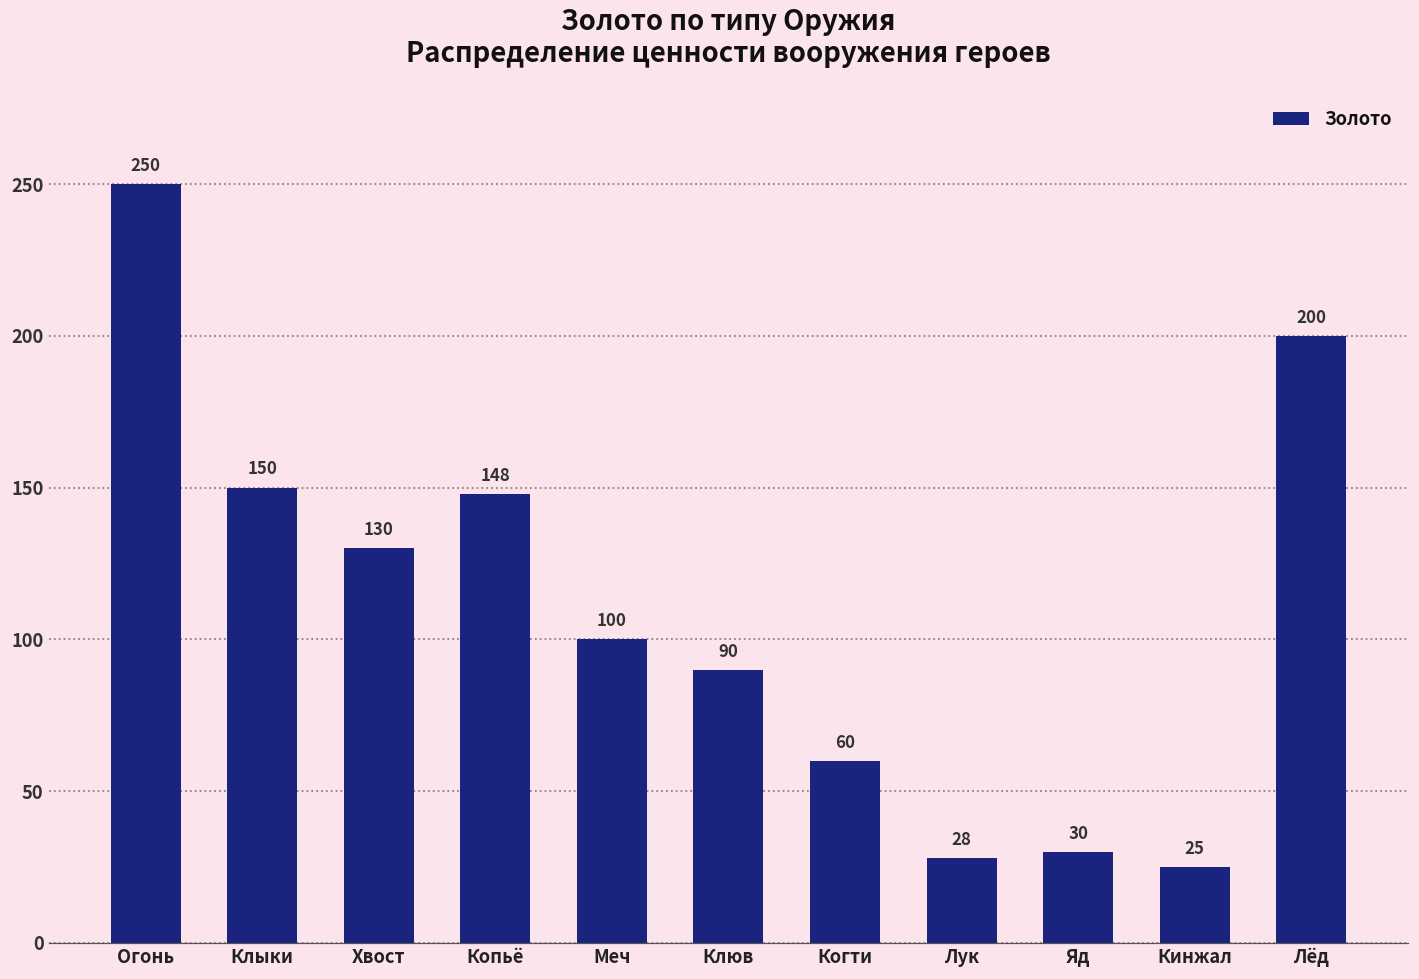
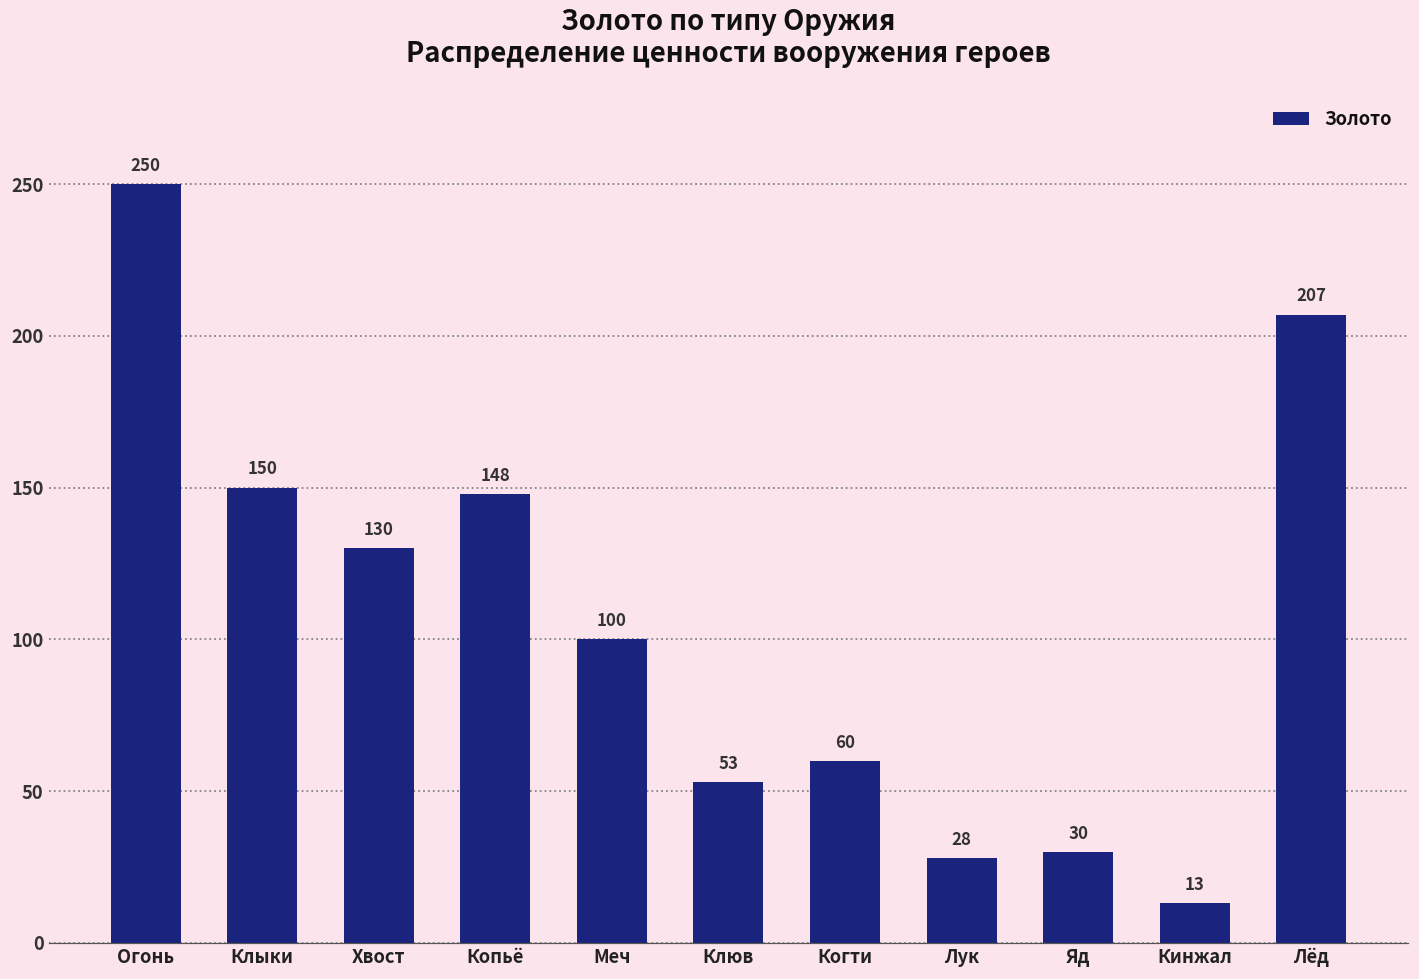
  {
    "Огонь": 250,
    "Клыки": 150,
    "Хвост": 130,
    "Копьё": 148,
    "Меч": 100,
-   "Клюв": 90,
+   "Клюв": 53,
    "Когти": 60,
    "Лук": 28,
    "Яд": 30,
-   "Кинжал": 25,
-   "Лёд": 200
+   "Кинжал": 13,
+   "Лёд": 207
  }
